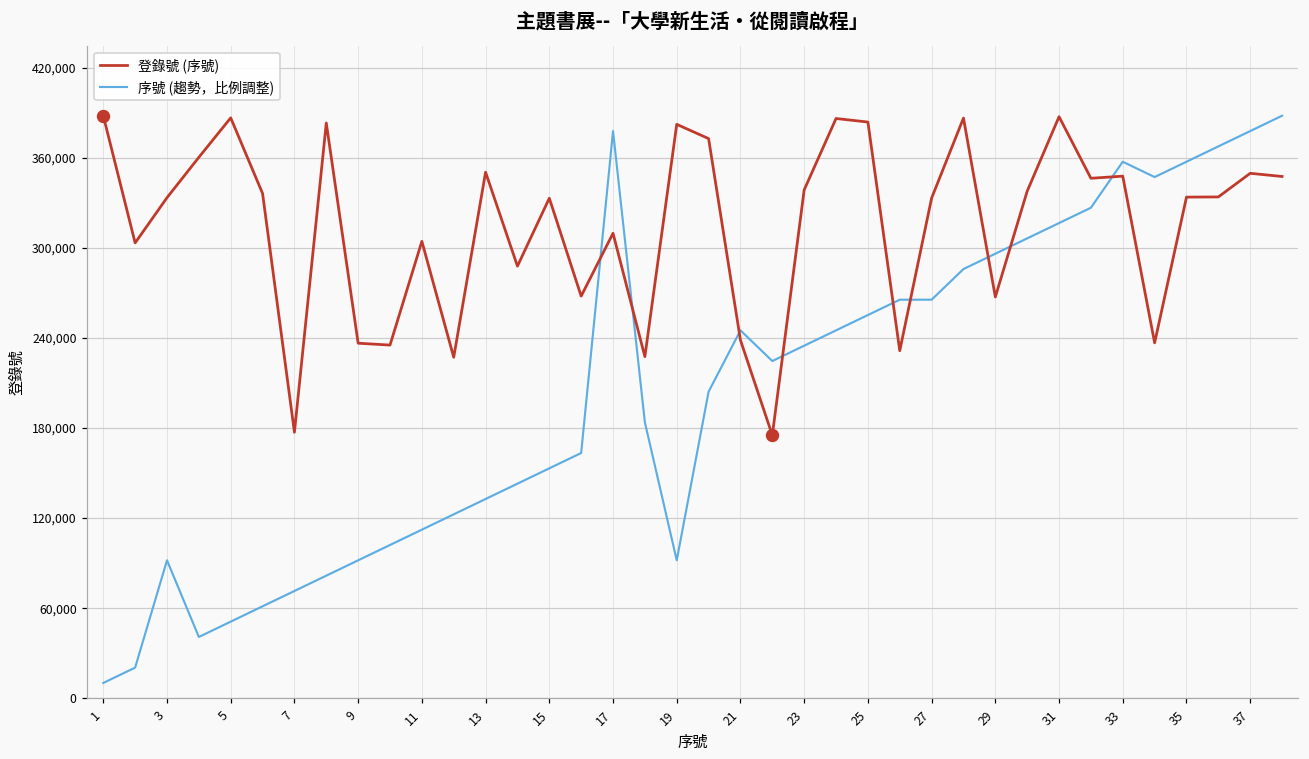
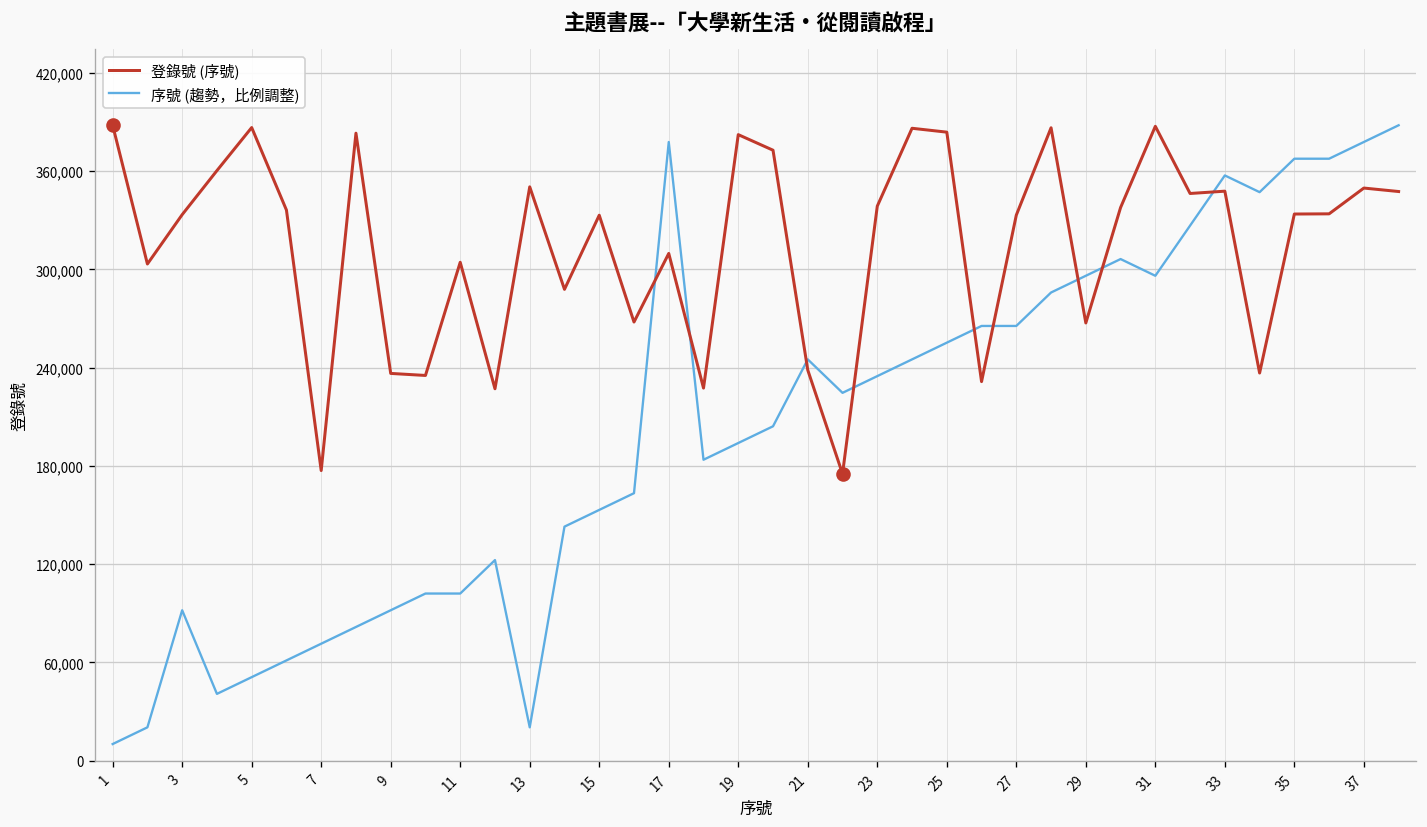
  {
    "序號 (趨勢，比例調整)": {
      "1": "10,000",
      "3": "92,000",
      "5": "51,000",
      "7": "71,000",
      "9": "92,000",
-     "11": "112,000",
-     "13": "133,000",
+     "11": "102,000",
+     "13": "20,000",
      "15": "153,000",
      "17": "378,000",
-     "19": "92,000",
+     "19": "194,000",
      "21": "245,000",
      "23": "235,000",
      "25": "255,000",
      "27": "265,000",
      "29": "296,000",
-     "31": "316,000",
+     "31": "296,000",
      "33": "357,000",
-     "35": "357,000",
+     "35": "368,000",
      "37": "378,000"
    }
  }
